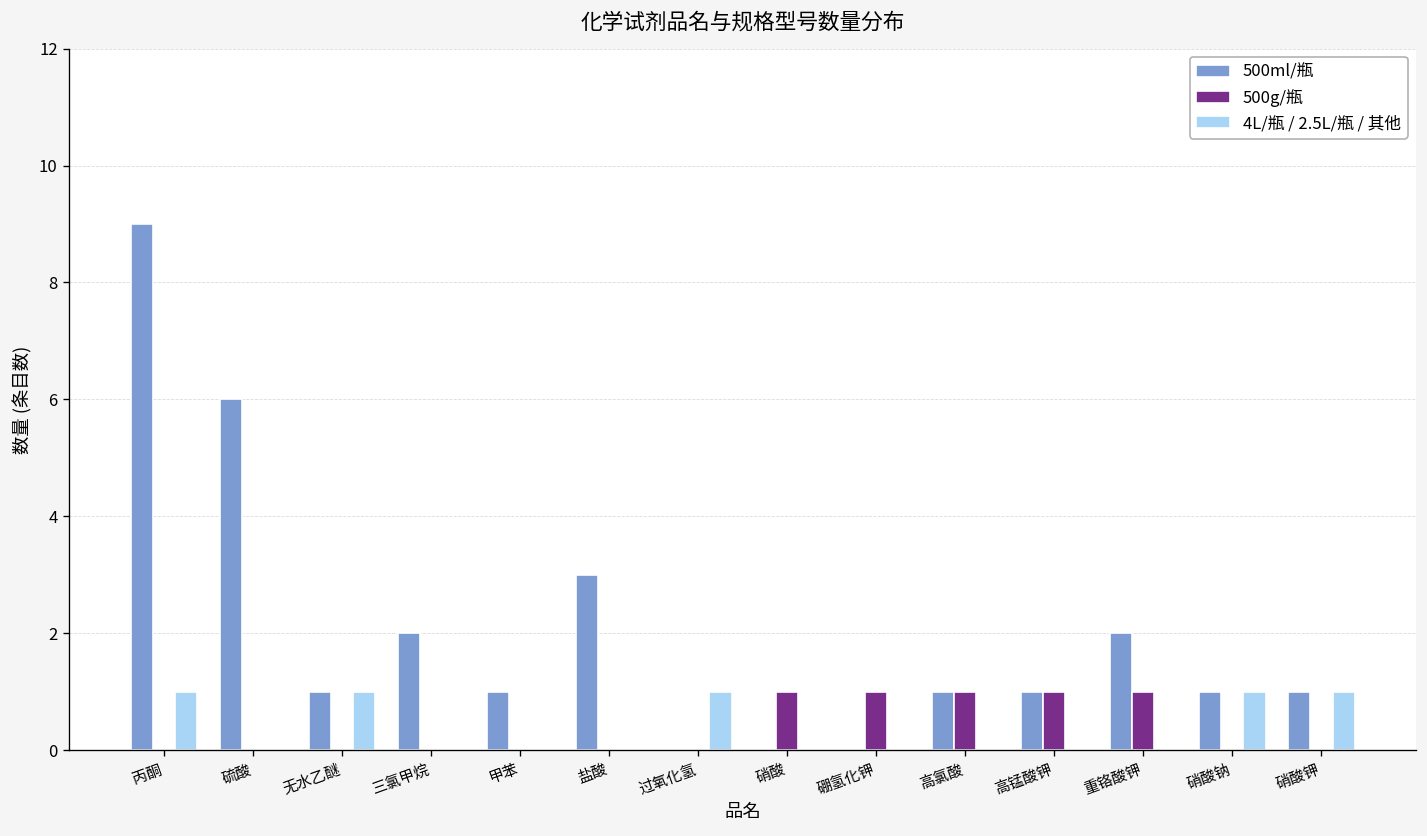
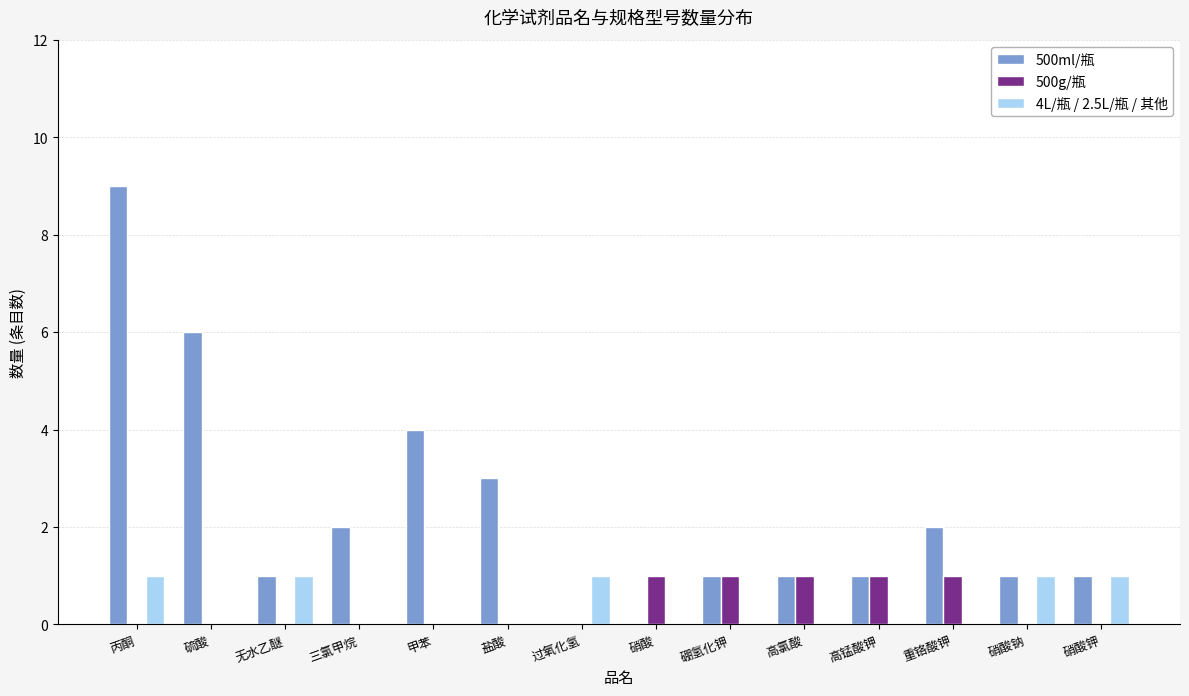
  {
    "500ml/瓶": {
      "丙酮": 9,
      "硫酸": 6,
      "无水乙醚": 1,
      "三氯甲烷": 2,
-     "甲苯": 1,
+     "甲苯": 4,
      "盐酸": 3,
      "过氧化氢": 0,
      "硝酸": 0,
-     "硼氢化钾": 0,
+     "硼氢化钾": 1,
      "高氯酸": 1,
      "高锰酸钾": 1,
      "重铬酸钾": 2,
      "硝酸钠": 1,
      "硝酸钾": 1
    },
    "500g/瓶": {
      "丙酮": 0,
      "硫酸": 0,
      "无水乙醚": 0,
      "三氯甲烷": 0,
      "甲苯": 0,
      "盐酸": 0,
      "过氧化氢": 0,
      "硝酸": 1,
      "硼氢化钾": 1,
      "高氯酸": 1,
      "高锰酸钾": 1,
      "重铬酸钾": 1,
      "硝酸钠": 0,
      "硝酸钾": 0
    },
    "4L/瓶 / 2.5L/瓶 / 其他": {
      "丙酮": 1,
      "硫酸": 0,
      "无水乙醚": 1,
      "三氯甲烷": 0,
      "甲苯": 0,
      "盐酸": 0,
      "过氧化氢": 1,
      "硝酸": 0,
      "硼氢化钾": 0,
      "高氯酸": 0,
      "高锰酸钾": 0,
      "重铬酸钾": 0,
      "硝酸钠": 1,
      "硝酸钾": 1
    }
  }
